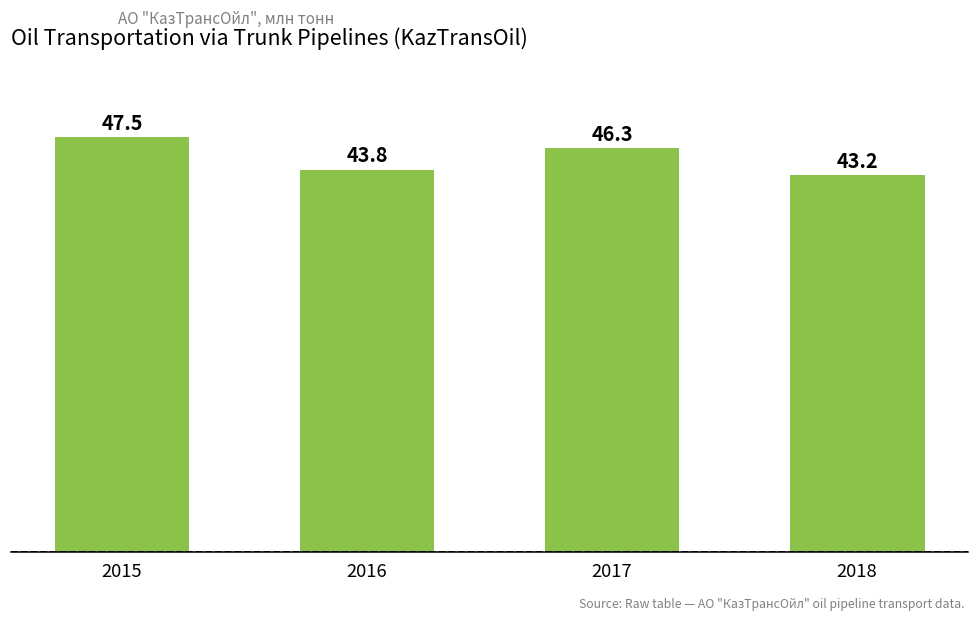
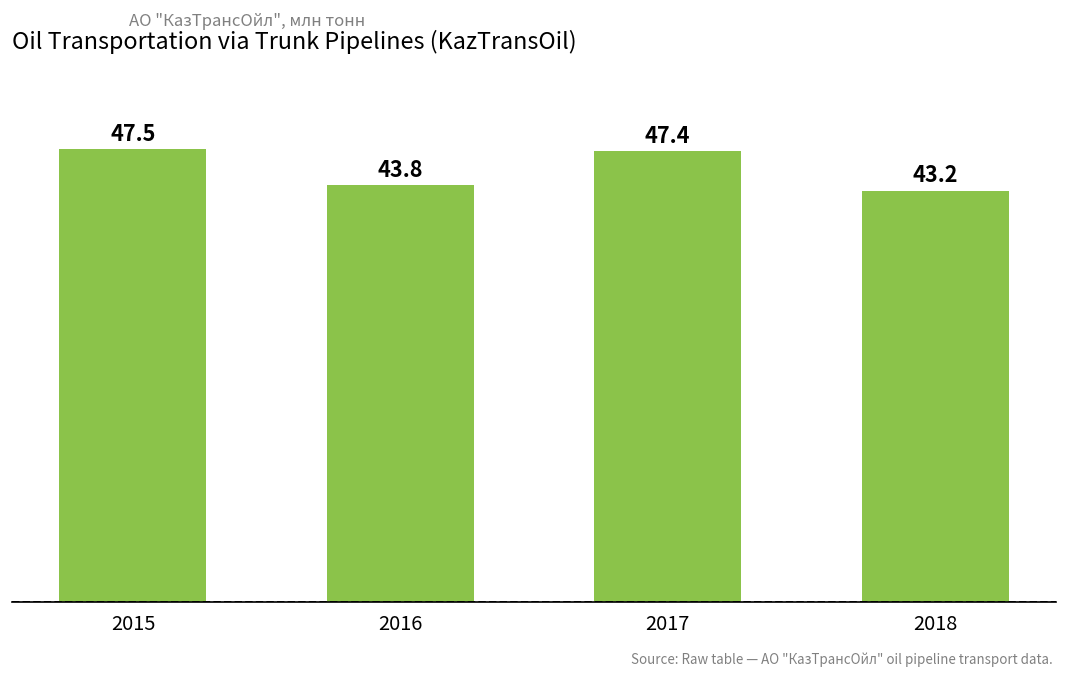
  {
    "2015": 47.5,
    "2016": 43.8,
-   "2017": 46.3,
+   "2017": 47.4,
    "2018": 43.2
  }
